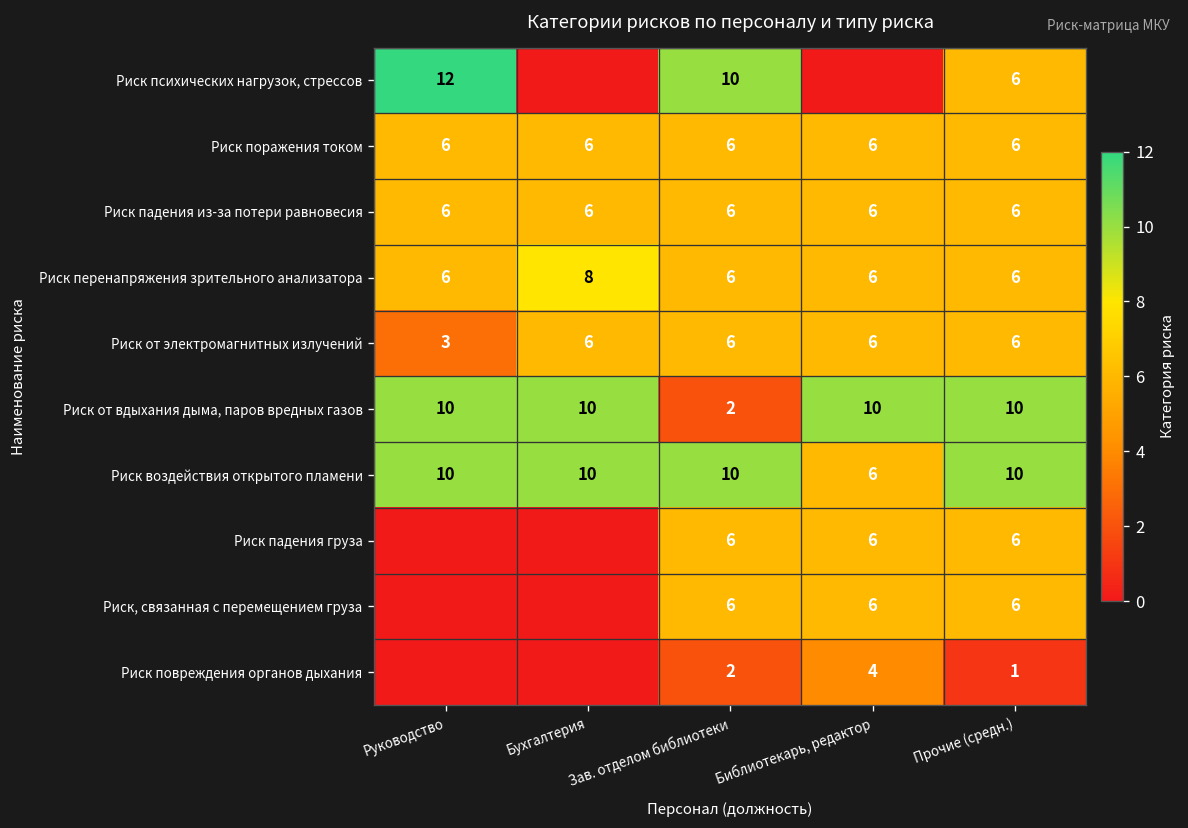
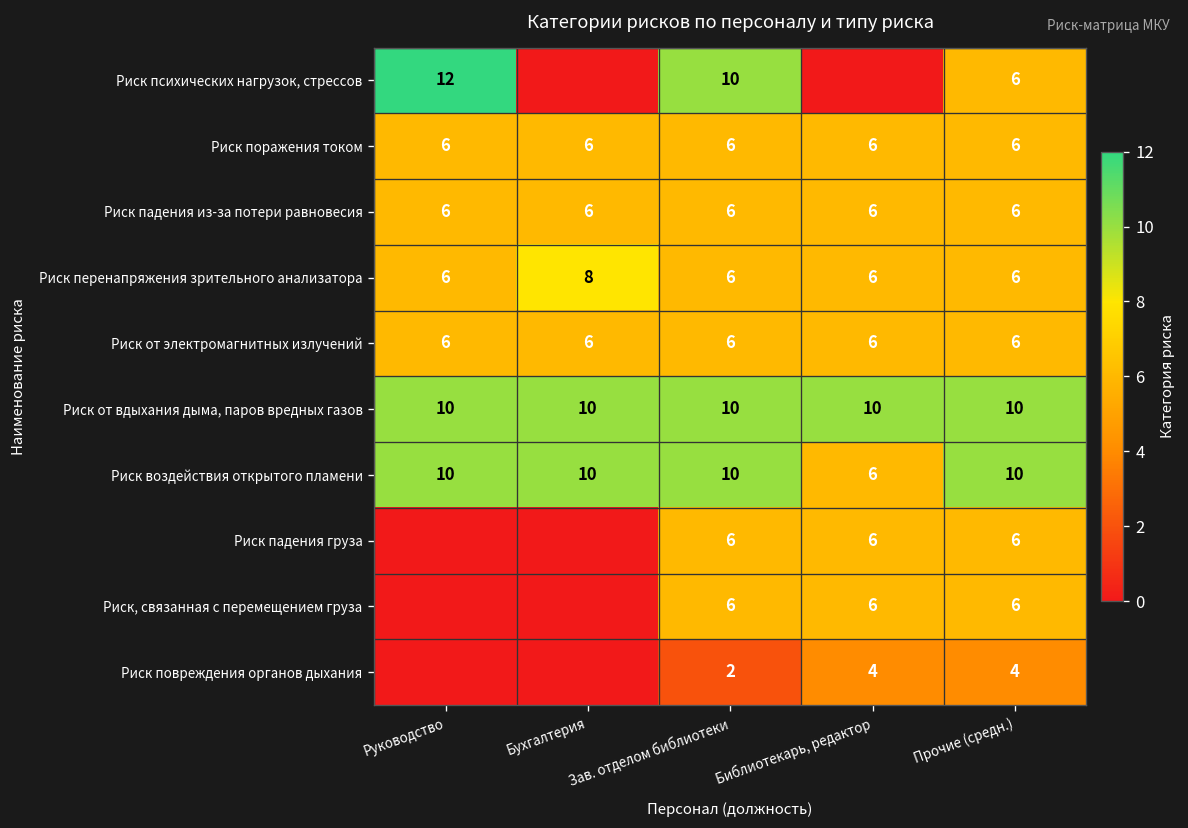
  {
    "Риск психических нагрузок, стрессов": {
      "Руководство": 12,
      "Зав. отделом библиотеки": 10,
      "Прочие (средн.)": 6
    },
    "Риск поражения током": {
      "Руководство": 6,
      "Бухгалтерия": 6,
      "Зав. отделом библиотеки": 6,
      "Библиотекарь, редактор": 6,
      "Прочие (средн.)": 6
    },
    "Риск падения из-за потери равновесия": {
      "Руководство": 6,
      "Бухгалтерия": 6,
      "Зав. отделом библиотеки": 6,
      "Библиотекарь, редактор": 6,
      "Прочие (средн.)": 6
    },
    "Риск перенапряжения зрительного анализатора": {
      "Руководство": 6,
      "Бухгалтерия": 8,
      "Зав. отделом библиотеки": 6,
      "Библиотекарь, редактор": 6,
      "Прочие (средн.)": 6
    },
    "Риск от электромагнитных излучений": {
-     "Руководство": 3,
+     "Руководство": 6,
      "Бухгалтерия": 6,
      "Зав. отделом библиотеки": 6,
      "Библиотекарь, редактор": 6,
      "Прочие (средн.)": 6
    },
    "Риск от вдыхания дыма, паров вредных газов": {
      "Руководство": 10,
      "Бухгалтерия": 10,
-     "Зав. отделом библиотеки": 2,
+     "Зав. отделом библиотеки": 10,
      "Библиотекарь, редактор": 10,
      "Прочие (средн.)": 10
    },
    "Риск воздействия открытого пламени": {
      "Руководство": 10,
      "Бухгалтерия": 10,
      "Зав. отделом библиотеки": 10,
      "Библиотекарь, редактор": 6,
      "Прочие (средн.)": 10
    },
    "Риск падения груза": {
      "Зав. отделом библиотеки": 6,
      "Библиотекарь, редактор": 6,
      "Прочие (средн.)": 6
    },
    "Риск, связанная с перемещением груза": {
      "Зав. отделом библиотеки": 6,
      "Библиотекарь, редактор": 6,
      "Прочие (средн.)": 6
    },
    "Риск повреждения органов дыхания": {
      "Зав. отделом библиотеки": 2,
      "Библиотекарь, редактор": 4,
-     "Прочие (средн.)": 1
+     "Прочие (средн.)": 4
    }
  }
